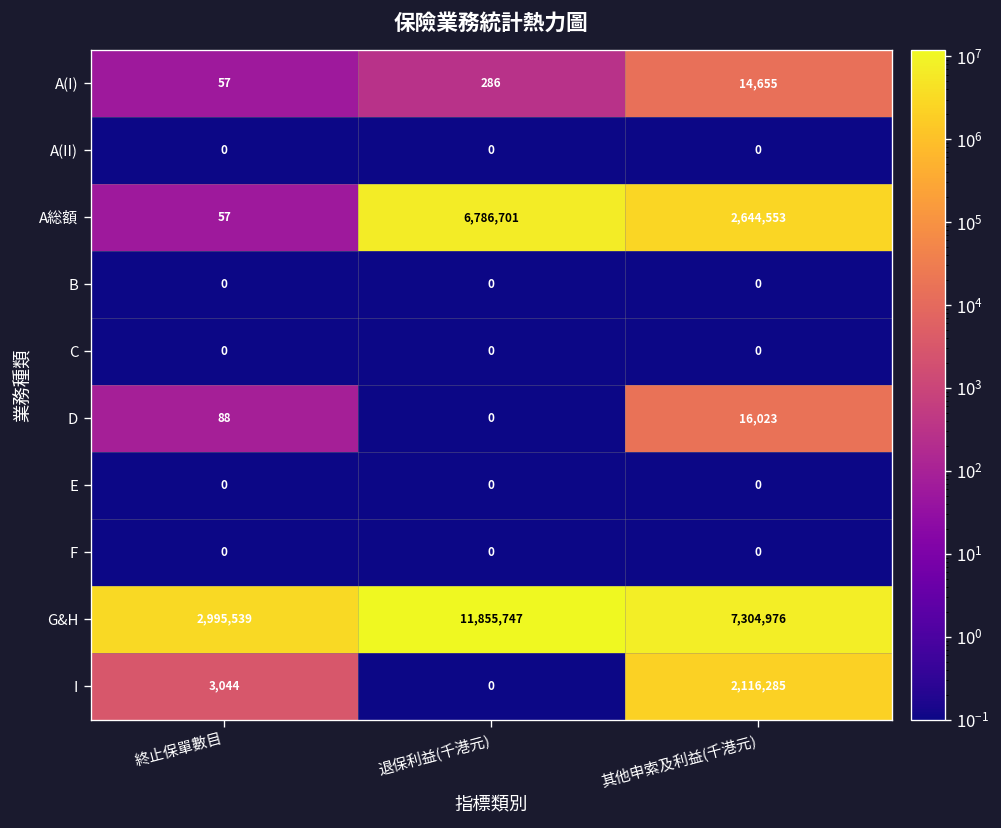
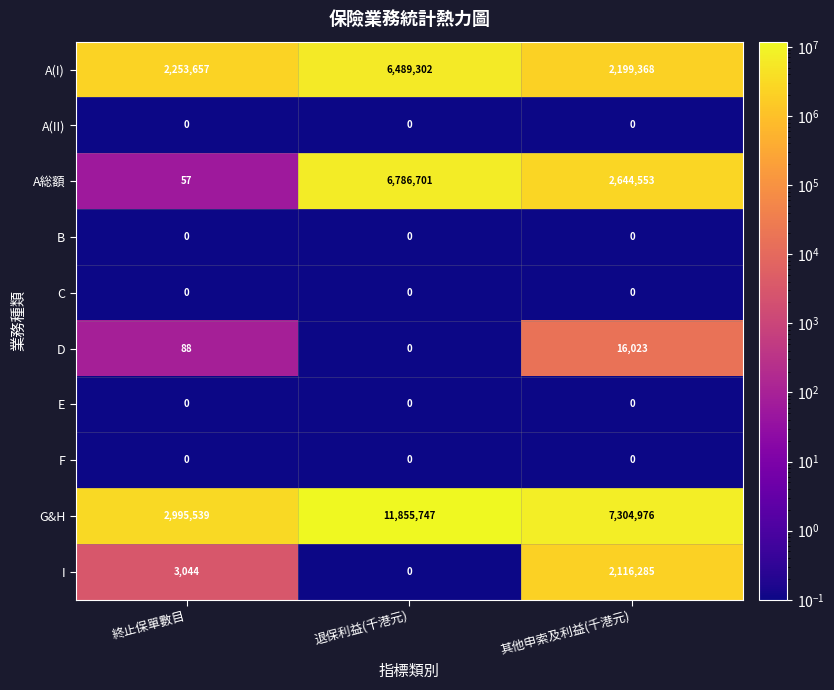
  {
    "A(I)": {
-     "終止保單數目": "57",
-     "退保利益(千港元)": "286",
-     "其他申索及利益(千港元)": "14,655"
+     "終止保單數目": "2,253,657",
+     "退保利益(千港元)": "6,489,302",
+     "其他申索及利益(千港元)": "2,199,368"
    },
    "A(II)": {
      "終止保單數目": "0",
      "退保利益(千港元)": "0",
      "其他申索及利益(千港元)": "0"
    },
    "A総額": {
      "終止保單數目": "57",
      "退保利益(千港元)": "6,786,701",
      "其他申索及利益(千港元)": "2,644,553"
    },
    "B": {
      "終止保單數目": "0",
      "退保利益(千港元)": "0",
      "其他申索及利益(千港元)": "0"
    },
    "C": {
      "終止保單數目": "0",
      "退保利益(千港元)": "0",
      "其他申索及利益(千港元)": "0"
    },
    "D": {
      "終止保單數目": "88",
      "退保利益(千港元)": "0",
      "其他申索及利益(千港元)": "16,023"
    },
    "E": {
      "終止保單數目": "0",
      "退保利益(千港元)": "0",
      "其他申索及利益(千港元)": "0"
    },
    "F": {
      "終止保單數目": "0",
      "退保利益(千港元)": "0",
      "其他申索及利益(千港元)": "0"
    },
    "G&H": {
      "終止保單數目": "2,995,539",
      "退保利益(千港元)": "11,855,747",
      "其他申索及利益(千港元)": "7,304,976"
    },
    "I": {
      "終止保單數目": "3,044",
      "退保利益(千港元)": "0",
      "其他申索及利益(千港元)": "2,116,285"
    }
  }
